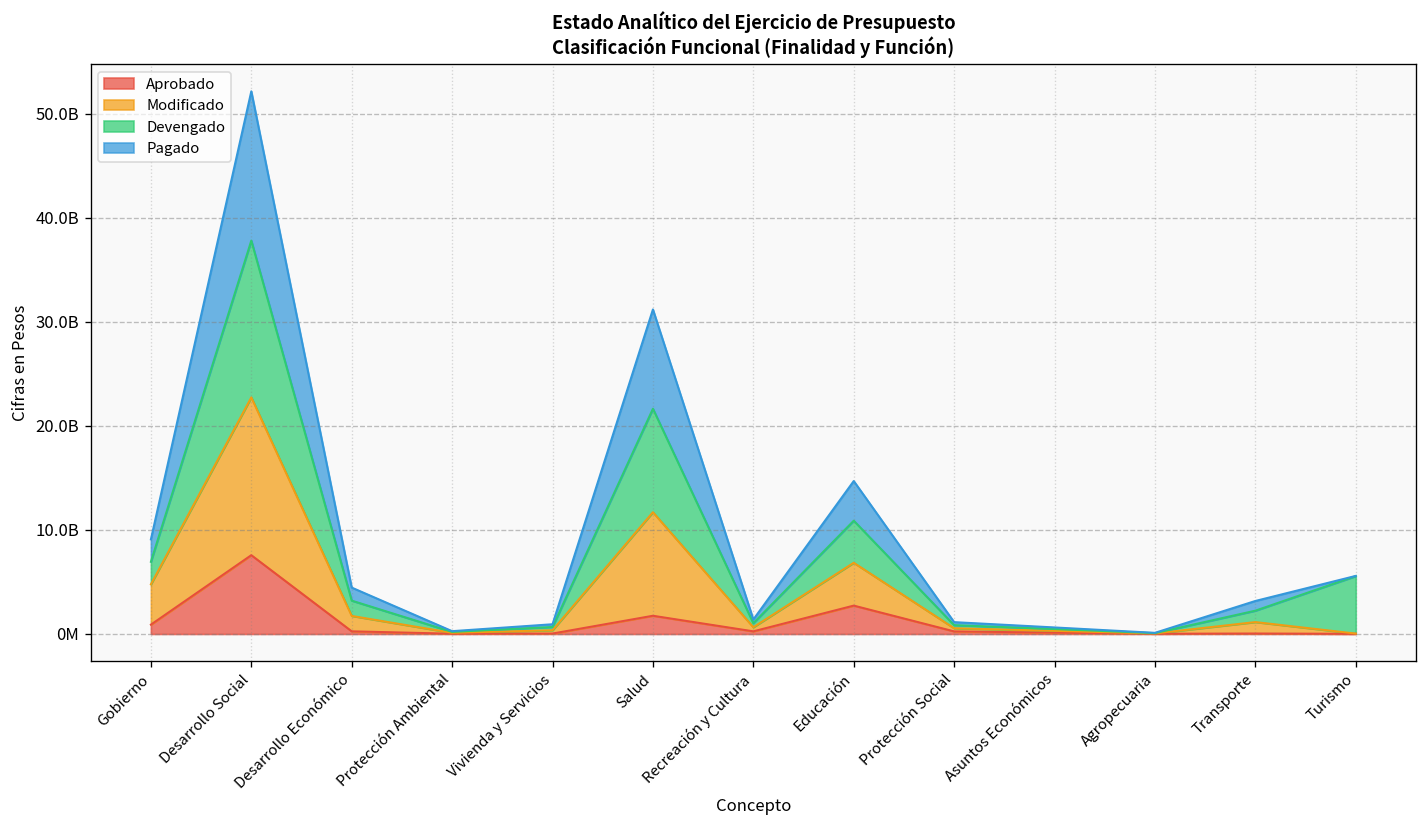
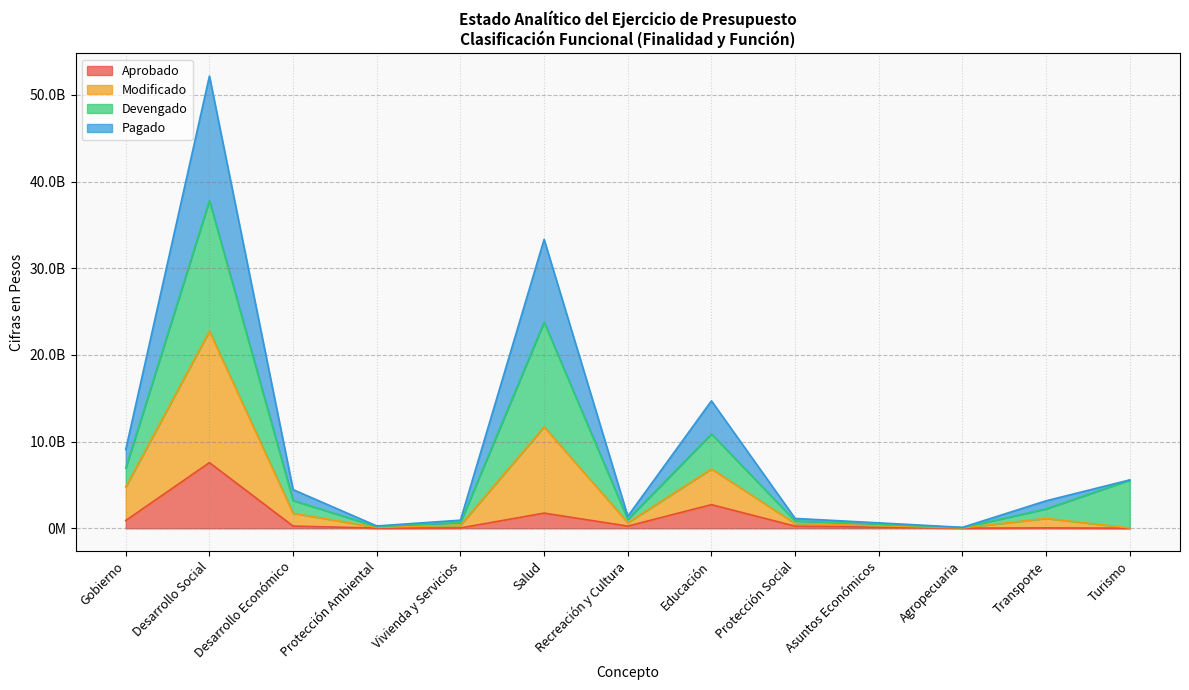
  {
    "Aprobado": {
      "Gobierno": 1000000000,
      "Desarrollo Social": 8000000000,
      "Desarrollo Económico": 0,
      "Vivienda y Servicios": 0,
      "Salud": 2000000000,
      "Recreación y Cultura": 0,
      "Educación": 3000000000,
      "Protección Social": 0,
      "Transporte": 0
    },
    "Modificado": {
      "Gobierno": 4000000000,
      "Desarrollo Social": 15000000000,
      "Desarrollo Económico": 1000000000,
      "Vivienda y Servicios": 0,
      "Salud": 10000000000,
      "Recreación y Cultura": 0,
      "Educación": 4000000000,
      "Protección Social": 0,
      "Transporte": 1000000000
    },
    "Devengado": {
      "Gobierno": 2000000000,
      "Desarrollo Social": 15000000000,
      "Desarrollo Económico": 1000000000,
-     "Salud": 10000000000,
+     "Salud": 12000000000,
      "Recreación y Cultura": 0,
      "Educación": 4000000000,
      "Transporte": 1000000000
    },
    "Pagado": {
      "Gobierno": 2000000000,
      "Desarrollo Social": 14000000000,
      "Desarrollo Económico": 1000000000,
      "Salud": 10000000000,
      "Recreación y Cultura": 0,
      "Educación": 4000000000,
      "Transporte": 1000000000
    }
  }
